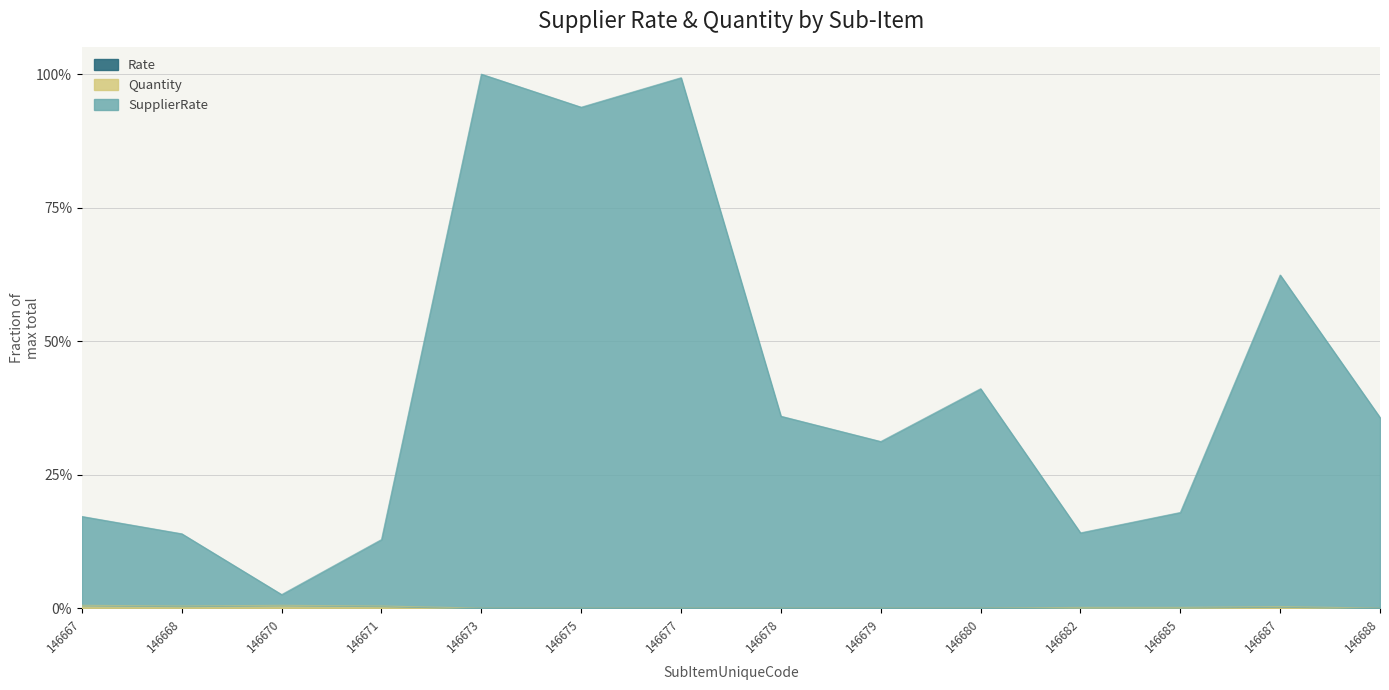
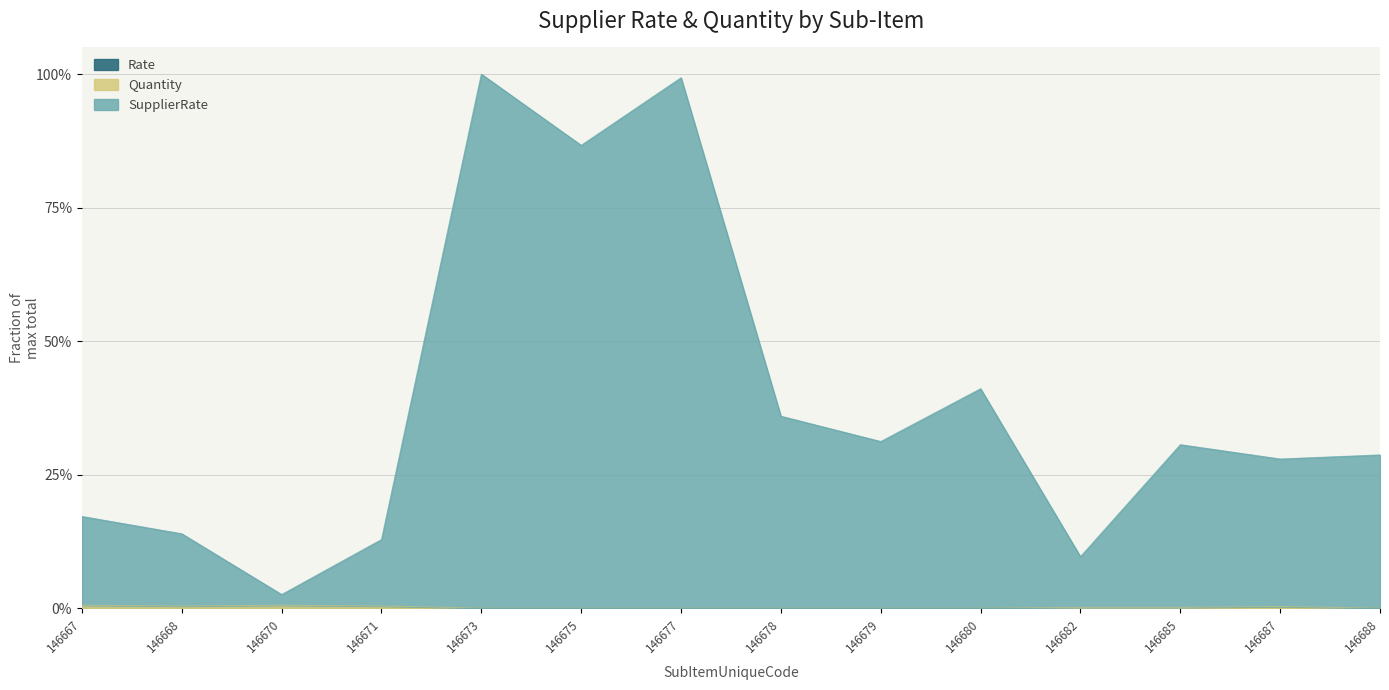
  {
    "Rate": {
      "146667": "0%",
      "146670": "0%"
    },
    "Quantity": {
      "146667": "1%",
      "146670": "1%"
    },
    "SupplierRate": {
      "146667": "17%",
      "146668": "14%",
      "146670": "2%",
      "146671": "12%",
      "146673": "100%",
-     "146675": "94%",
+     "146675": "87%",
      "146677": "99%",
      "146678": "36%",
      "146679": "31%",
      "146680": "41%",
-     "146682": "14%",
-     "146685": "18%",
-     "146687": "62%",
-     "146688": "36%"
+     "146682": "9%",
+     "146685": "30%",
+     "146687": "28%",
+     "146688": "29%"
    }
  }
